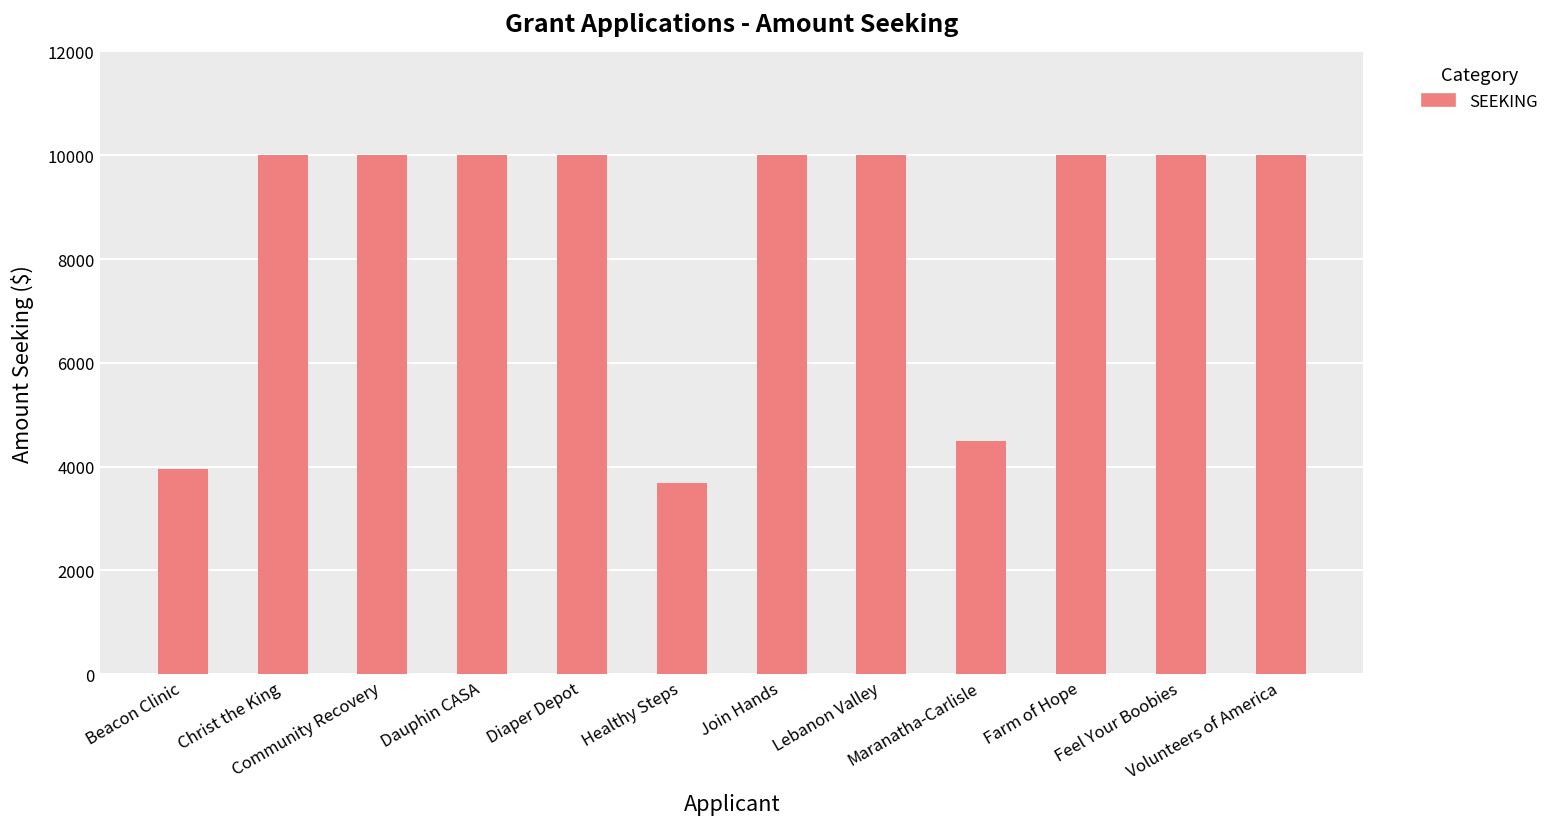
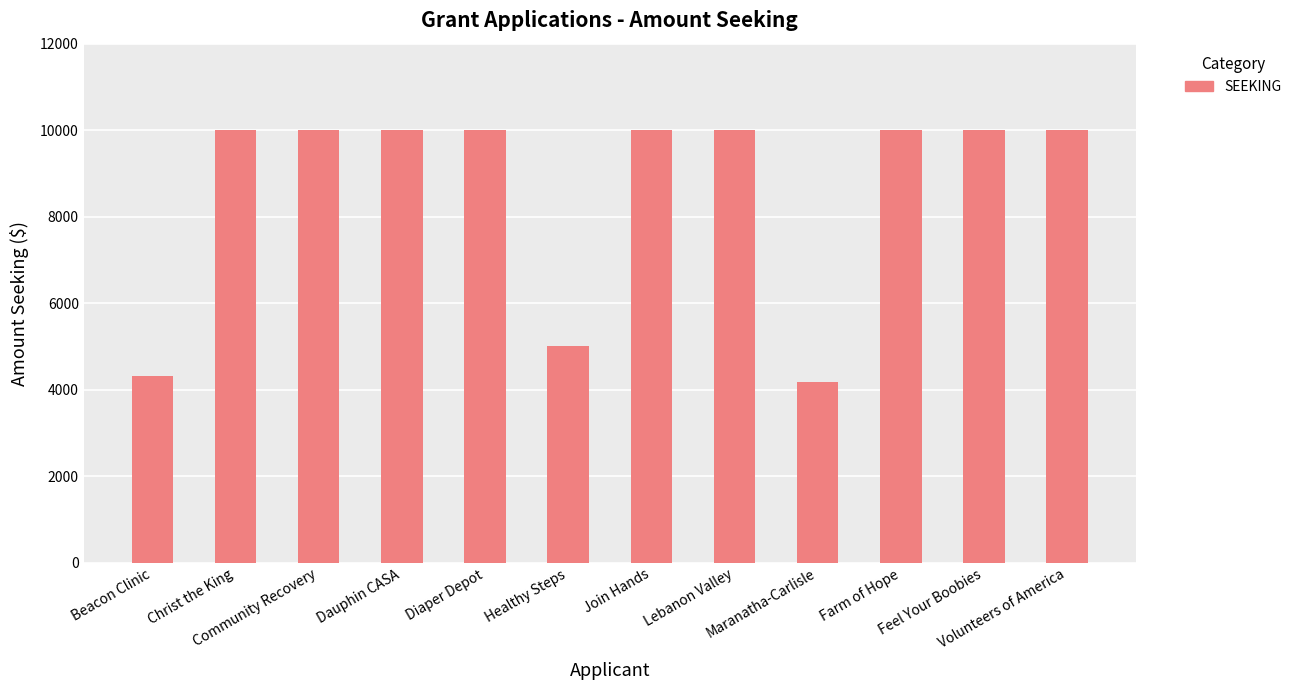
  {
-   "Beacon Clinic": 4000,
+   "Beacon Clinic": 4300,
    "Christ the King": 10000,
    "Community Recovery": 10000,
    "Dauphin CASA": 10000,
    "Diaper Depot": 10000,
-   "Healthy Steps": 3700,
+   "Healthy Steps": 5000,
    "Join Hands": 10000,
    "Lebanon Valley": 10000,
-   "Maranatha-Carlisle": 4500,
+   "Maranatha-Carlisle": 4200,
    "Farm of Hope": 10000,
    "Feel Your Boobies": 10000,
    "Volunteers of America": 10000
  }
